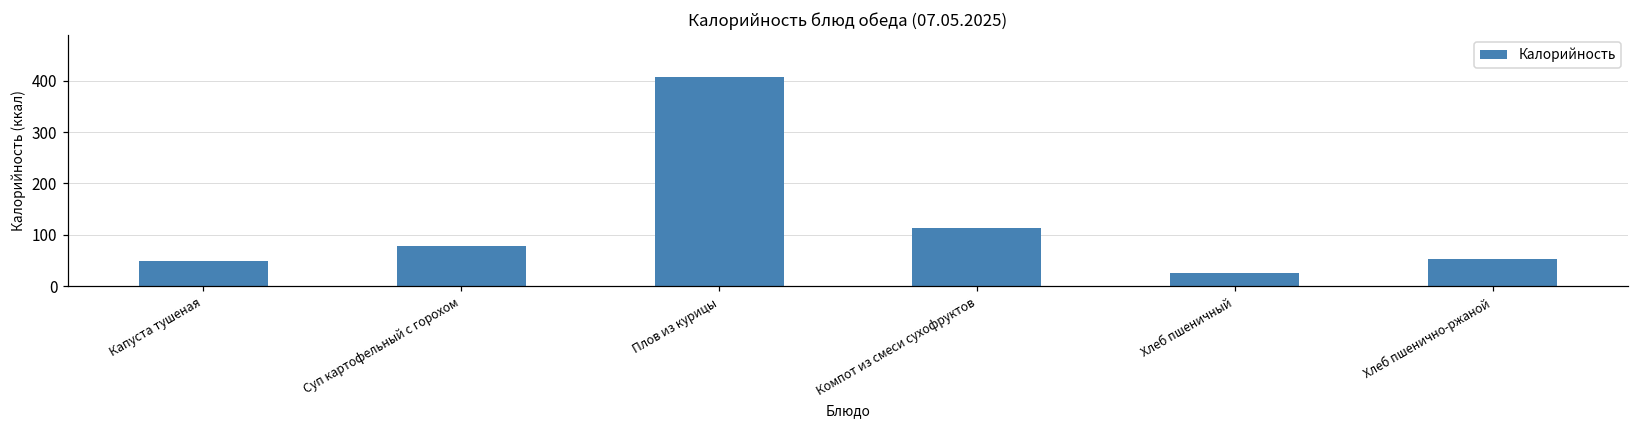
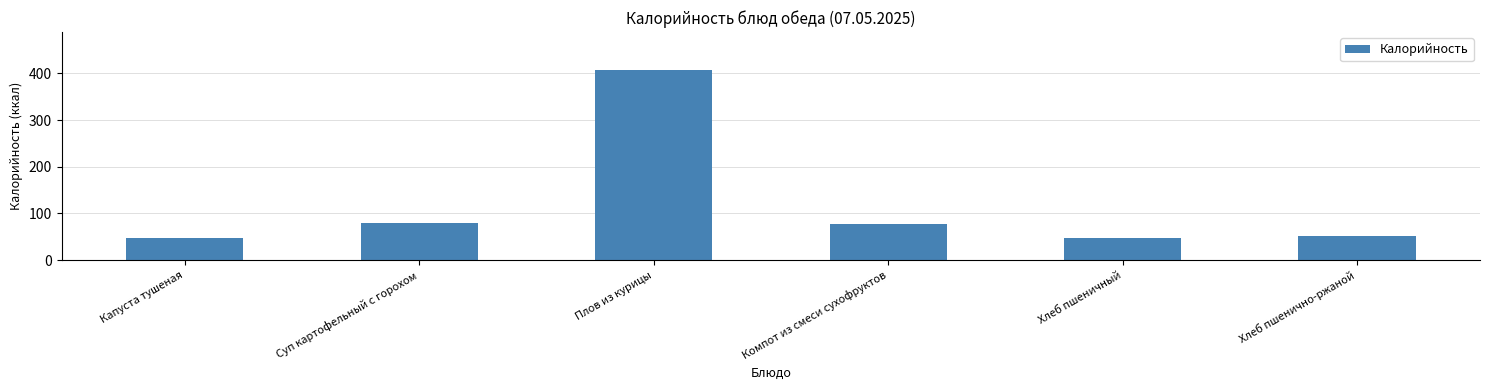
  {
    "Капуста тушеная": 50,
    "Суп картофельный с горохом": 80,
    "Плов из курицы": 410,
-   "Компот из смеси сухофруктов": 110,
-   "Хлеб пшеничный": 30,
+   "Компот из смеси сухофруктов": 80,
+   "Хлеб пшеничный": 50,
    "Хлеб пшенично-ржаной": 50
  }
